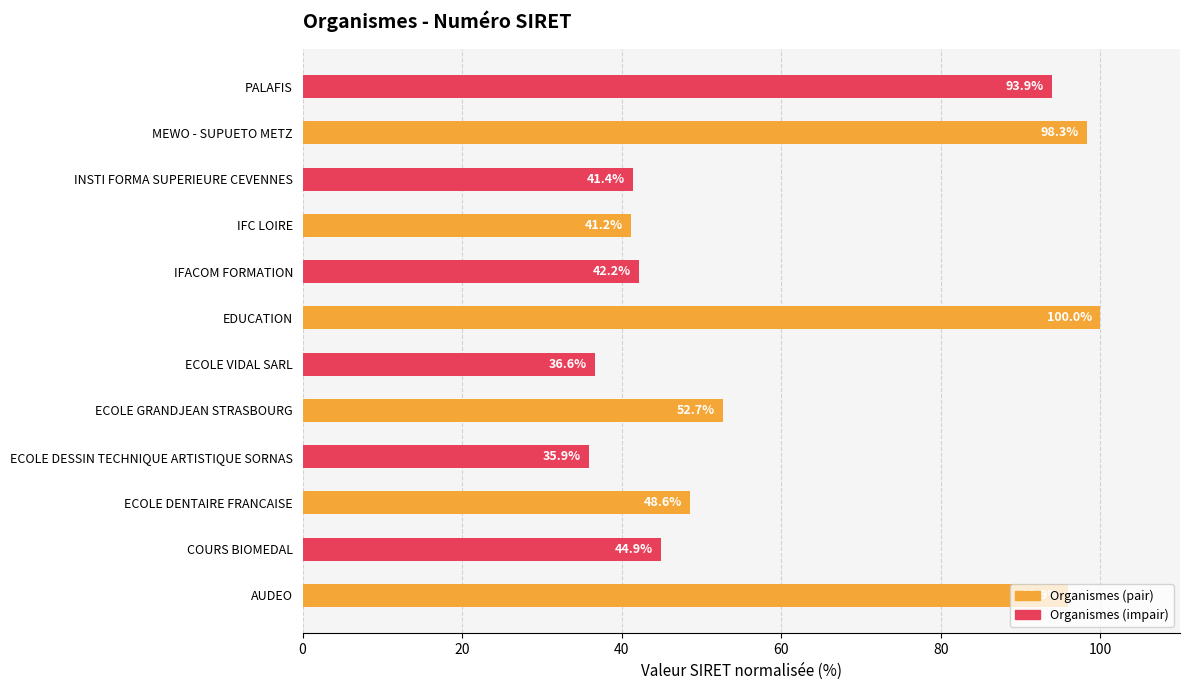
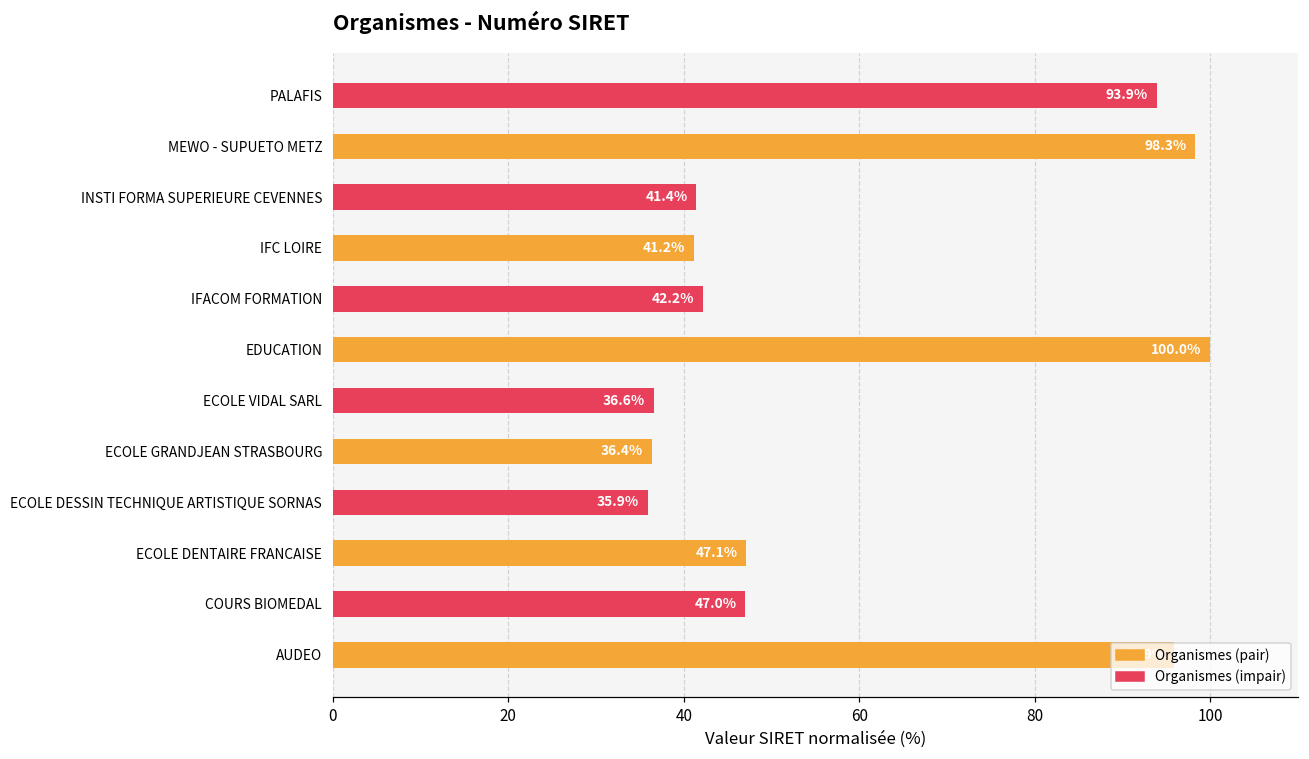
  {
    "PALAFIS": "93.9%",
    "MEWO - SUPUETO METZ": "98.3%",
    "INSTI FORMA SUPERIEURE CEVENNES": "41.4%",
    "IFC LOIRE": "41.2%",
    "IFACOM FORMATION": "42.2%",
    "EDUCATION": "100.0%",
    "ECOLE VIDAL SARL": "36.6%",
-   "ECOLE GRANDJEAN STRASBOURG": "52.7%",
+   "ECOLE GRANDJEAN STRASBOURG": "36.4%",
    "ECOLE DESSIN TECHNIQUE ARTISTIQUE SORNAS": "35.9%",
-   "ECOLE DENTAIRE FRANCAISE": "48.6%",
-   "COURS BIOMEDAL": "44.9%"
+   "ECOLE DENTAIRE FRANCAISE": "47.1%",
+   "COURS BIOMEDAL": "47.0%"
  }
